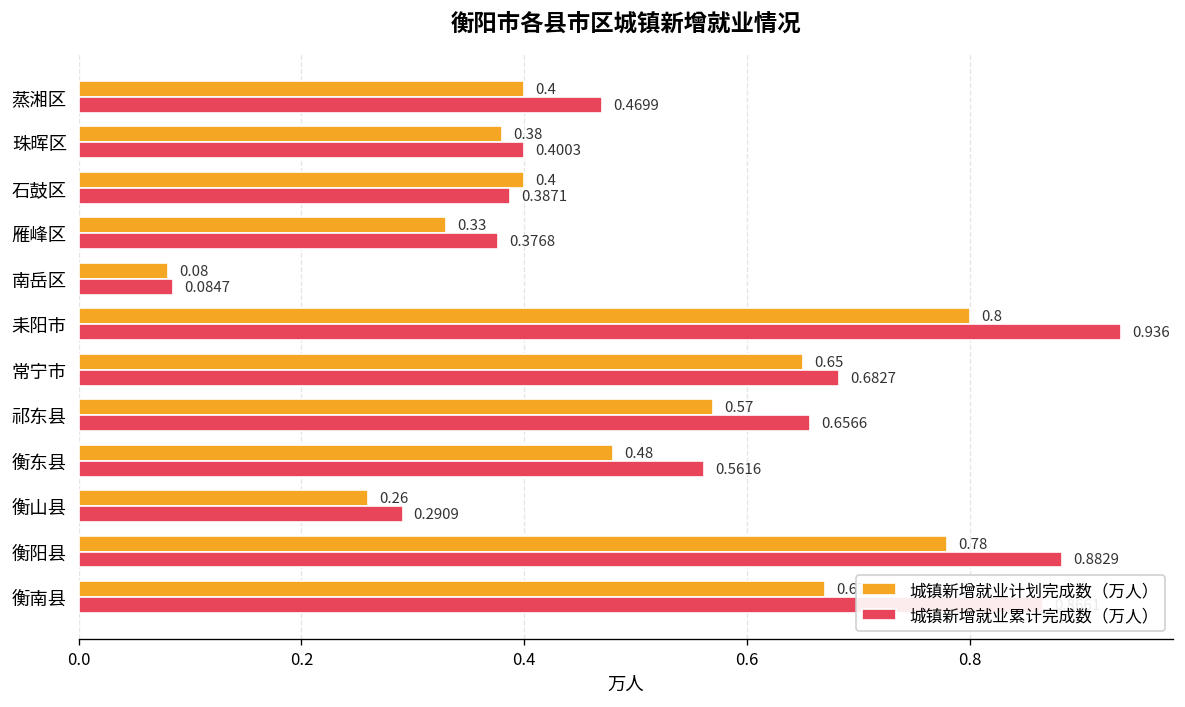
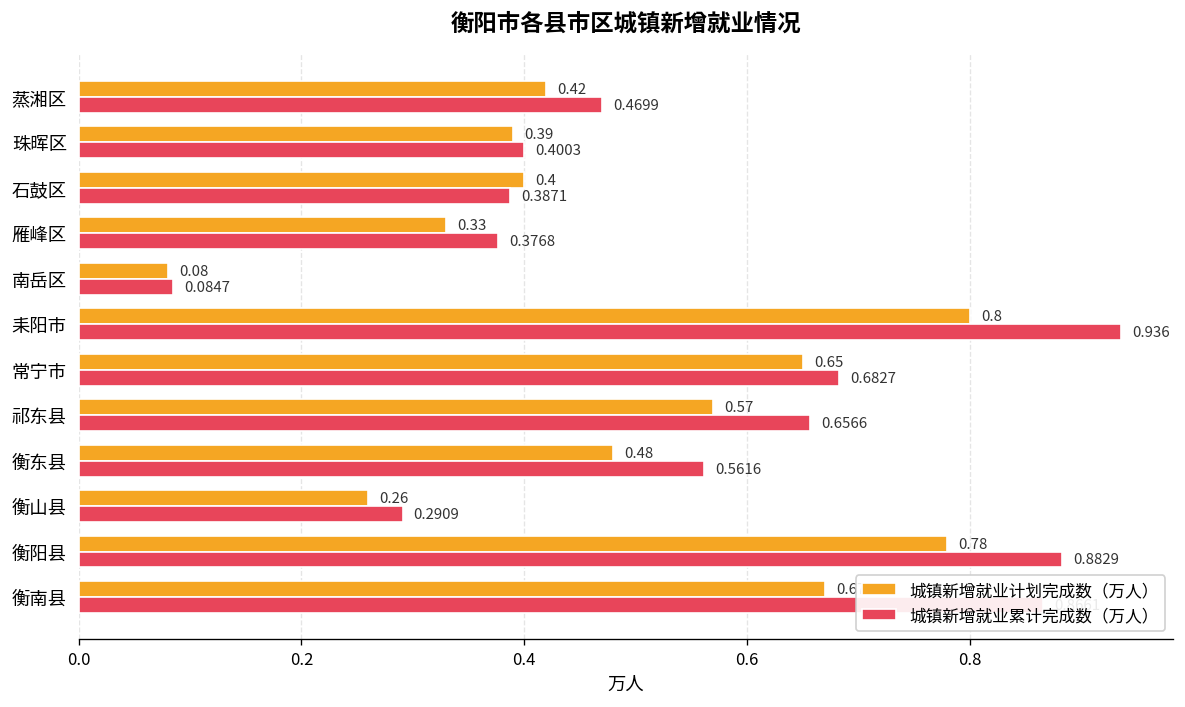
  {
    "城镇新增就业计划完成数（万人）": {
-     "蒸湘区": 0.4,
-     "珠晖区": 0.38,
+     "蒸湘区": 0.42,
+     "珠晖区": 0.39,
      "石鼓区": 0.4,
      "雁峰区": 0.33,
      "耒阳市": 0.8,
      "常宁市": 0.65,
      "祁东县": 0.57,
      "衡东县": 0.48,
      "衡山县": 0.26,
      "衡阳县": 0.78
    },
    "城镇新增就业累计完成数（万人）": {
      "蒸湘区": 0.4699,
      "珠晖区": 0.4003,
      "石鼓区": 0.3871,
      "雁峰区": 0.3768,
      "南岳区": 0.08,
      "耒阳市": 0.936,
      "常宁市": 0.6827,
      "祁东县": 0.6566,
      "衡东县": 0.5616,
      "衡山县": 0.2909,
      "衡阳县": 0.8829
    }
  }
